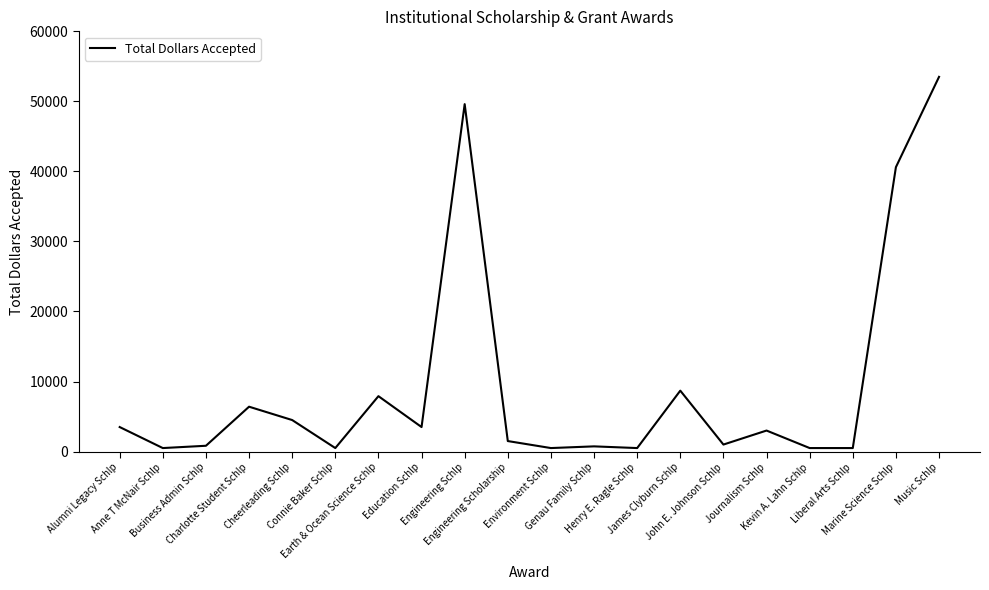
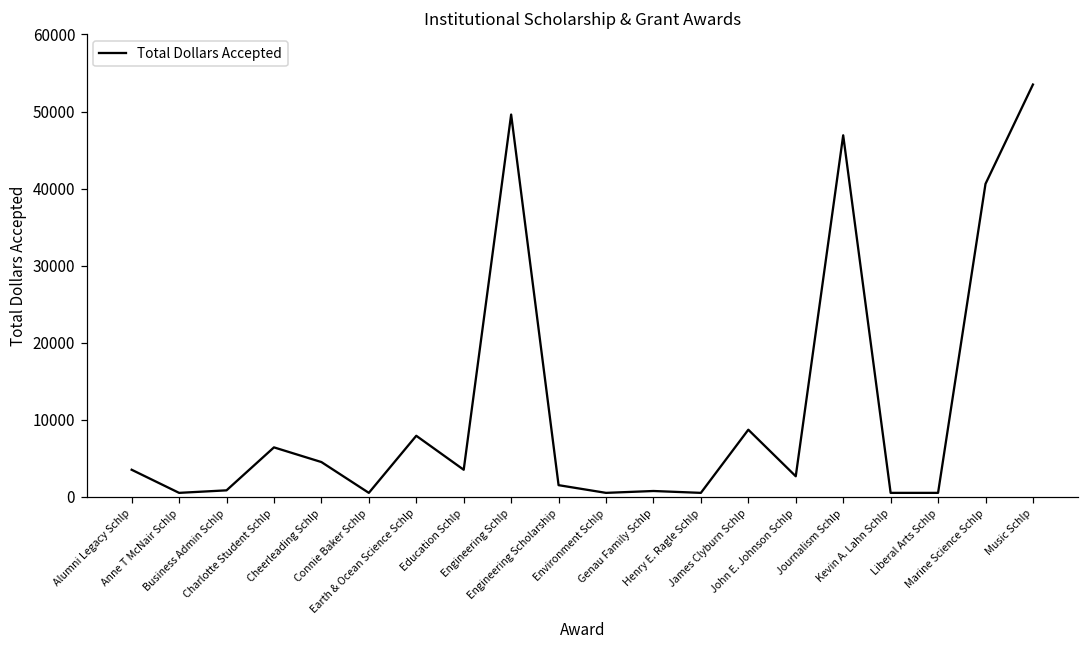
  {
    "Alumni Legacy Schlp": 4000,
    "Anne T McNair Schlp": 1000,
    "Business Admin Schlp": 1000,
    "Charlotte Student Schlp": 6000,
    "Cheerleading Schlp": 5000,
    "Connie Baker Schlp": 1000,
    "Earth & Ocean Science Schlp": 8000,
    "Education Schlp": 4000,
    "Engineering Schlp": 50000,
    "Engineering Scholarship": 2000,
    "Environment Schlp": 1000,
    "Genau Family Schlp": 1000,
    "Henry E. Ragle Schlp": 1000,
    "James Clyburn Schlp": 9000,
-   "John E. Johnson Schlp": 1000,
-   "Journalism Schlp": 3000,
+   "John E. Johnson Schlp": 3000,
+   "Journalism Schlp": 47000,
    "Kevin A. Lahn Schlp": 1000,
    "Liberal Arts Schlp": 1000,
    "Marine Science Schlp": 41000,
    "Music Schlp": 54000
  }
